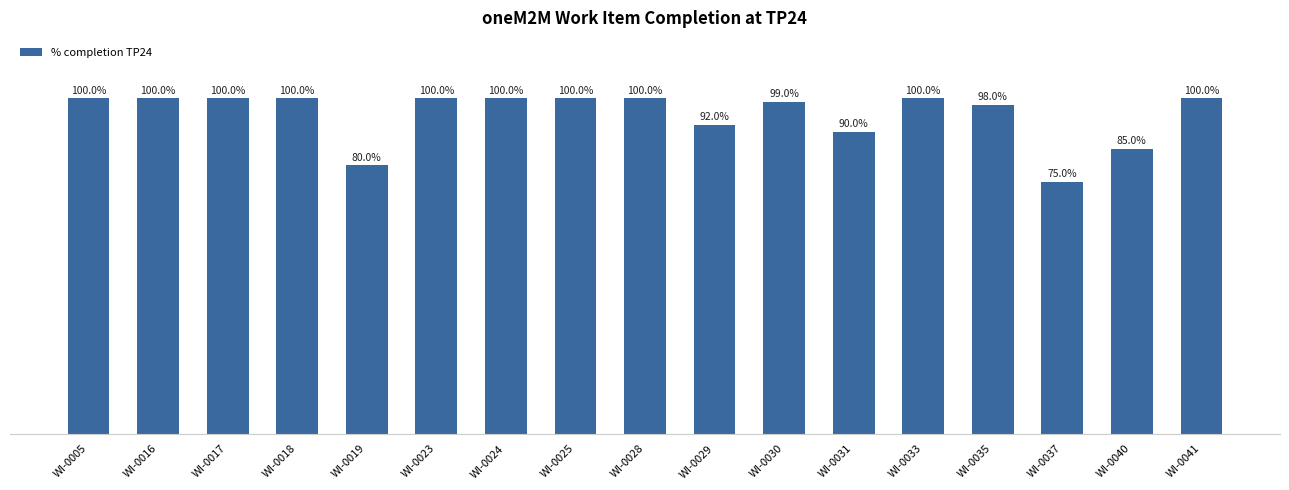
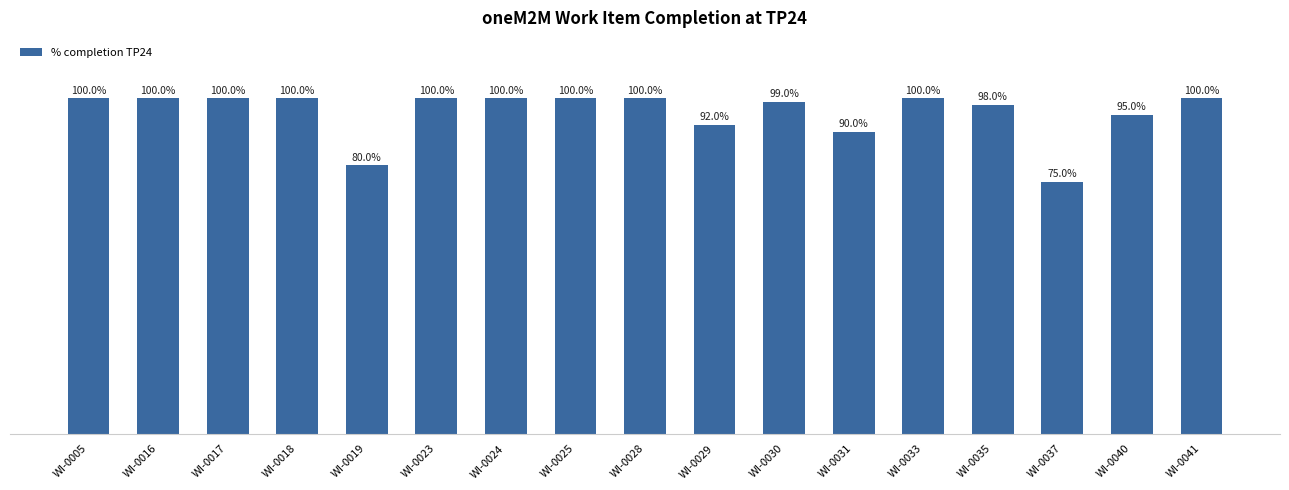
  {
    "WI-0005": "100.0%",
    "WI-0016": "100.0%",
    "WI-0017": "100.0%",
    "WI-0018": "100.0%",
    "WI-0019": "80.0%",
    "WI-0023": "100.0%",
    "WI-0024": "100.0%",
    "WI-0025": "100.0%",
    "WI-0028": "100.0%",
    "WI-0029": "92.0%",
    "WI-0030": "99.0%",
    "WI-0031": "90.0%",
    "WI-0033": "100.0%",
    "WI-0035": "98.0%",
    "WI-0037": "75.0%",
-   "WI-0040": "85.0%",
+   "WI-0040": "95.0%",
    "WI-0041": "100.0%"
  }
